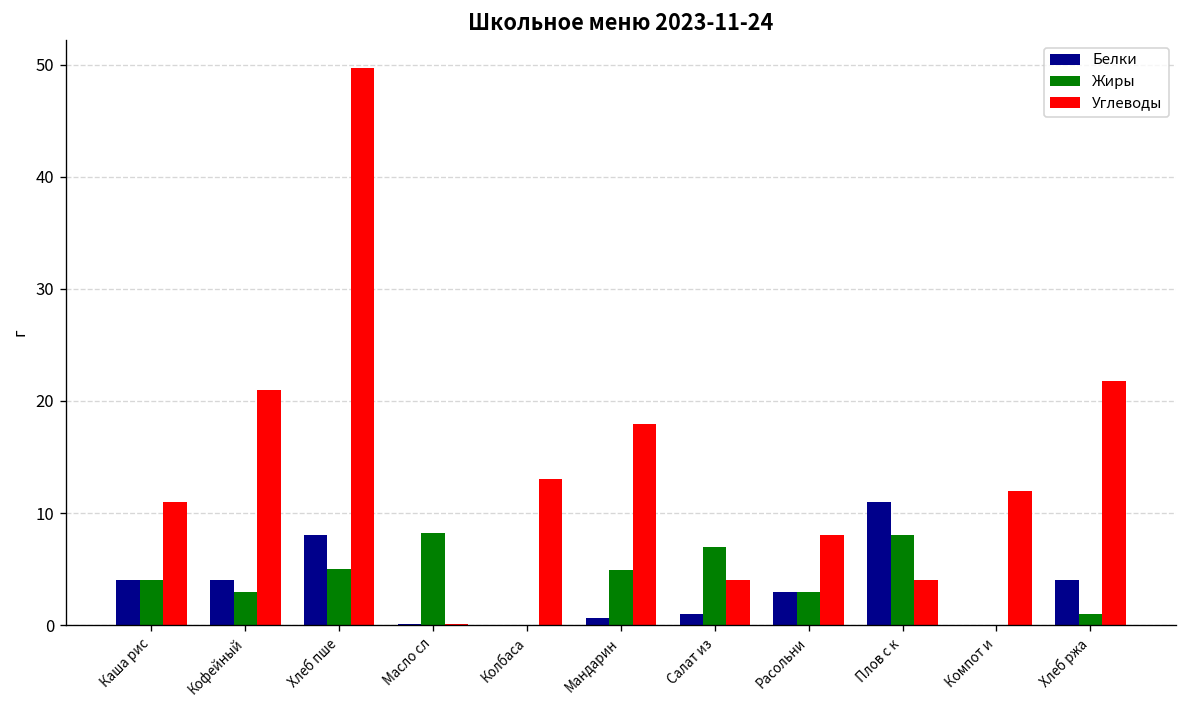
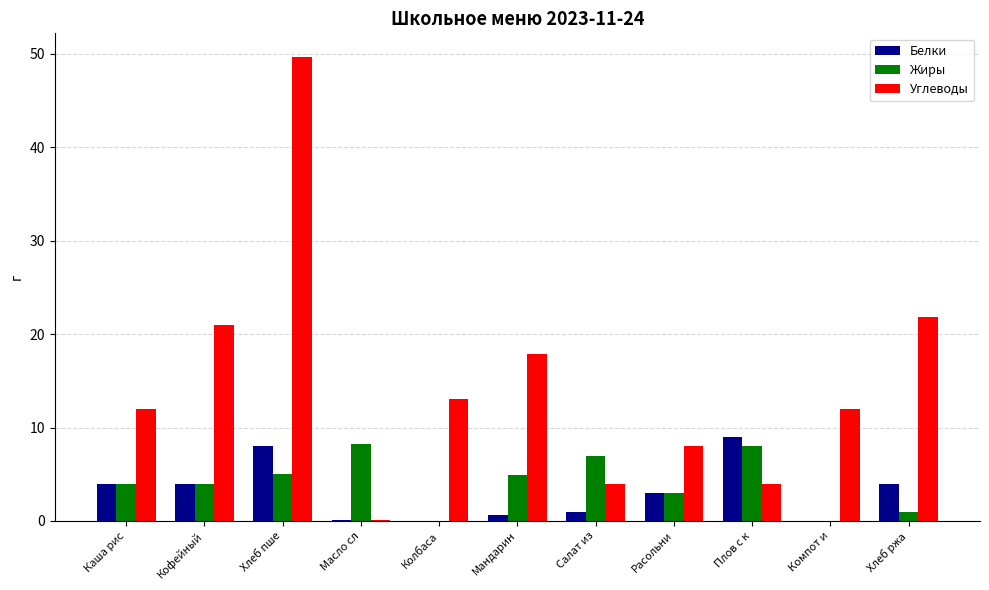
  {
    "Белки": {
      "Каша рис": 4,
      "Кофейный": 4,
      "Хлеб пше": 8,
      "Колбаса": 0,
      "Мандарин": 1,
      "Салат из": 1,
      "Расольни": 3,
-     "Плов с к": 11,
+     "Плов с к": 9,
      "Компот и": 0,
      "Хлеб ржа": 4
    },
    "Жиры": {
      "Каша рис": 4,
-     "Кофейный": 3,
+     "Кофейный": 4,
      "Хлеб пше": 5,
      "Масло сл": 8,
      "Колбаса": 0,
      "Мандарин": 5,
      "Салат из": 7,
      "Расольни": 3,
      "Плов с к": 8,
      "Компот и": 0,
      "Хлеб ржа": 1
    },
    "Углеводы": {
-     "Каша рис": 11,
+     "Каша рис": 12,
      "Кофейный": 21,
      "Хлеб пше": 50,
      "Колбаса": 13,
      "Мандарин": 18,
      "Салат из": 4,
      "Расольни": 8,
      "Плов с к": 4,
      "Компот и": 12,
      "Хлеб ржа": 22
    }
  }
